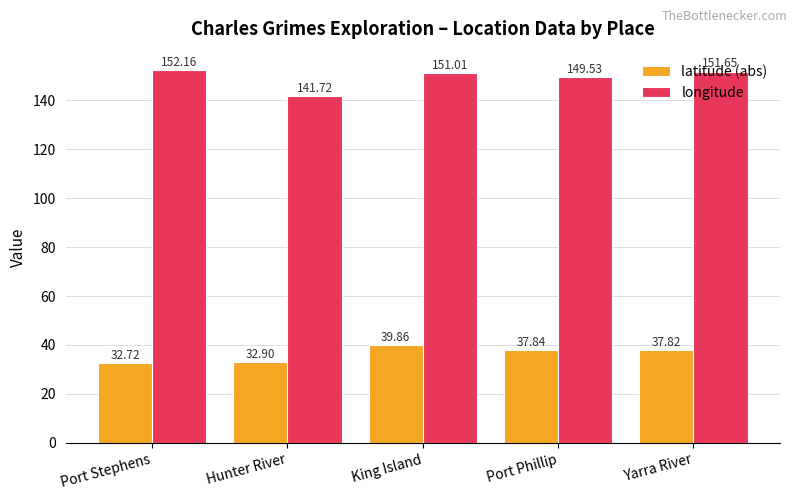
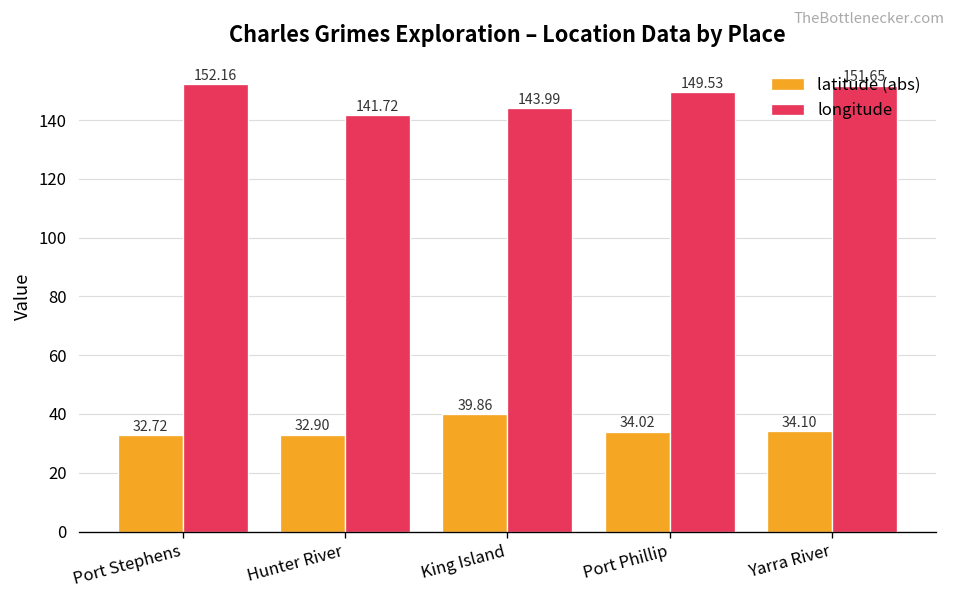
  {
    "latitude (abs)": {
      "Port Stephens": 32.72,
      "Hunter River": 32.90,
      "King Island": 39.86,
-     "Port Phillip": 37.84,
-     "Yarra River": 37.82
+     "Port Phillip": 34.02,
+     "Yarra River": 34.10
    },
    "longitude": {
      "Port Stephens": 152.16,
      "Hunter River": 141.72,
-     "King Island": 151.01,
+     "King Island": 143.99,
      "Port Phillip": 149.53,
      "Yarra River": 151.65
    }
  }
